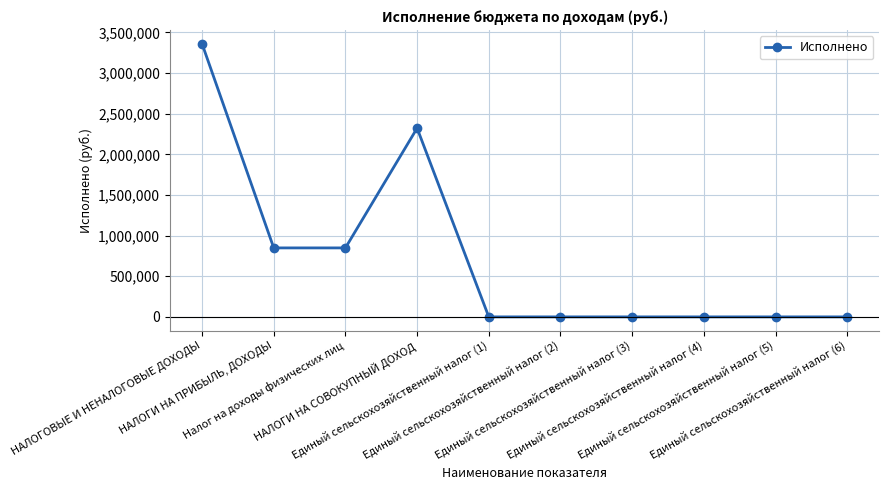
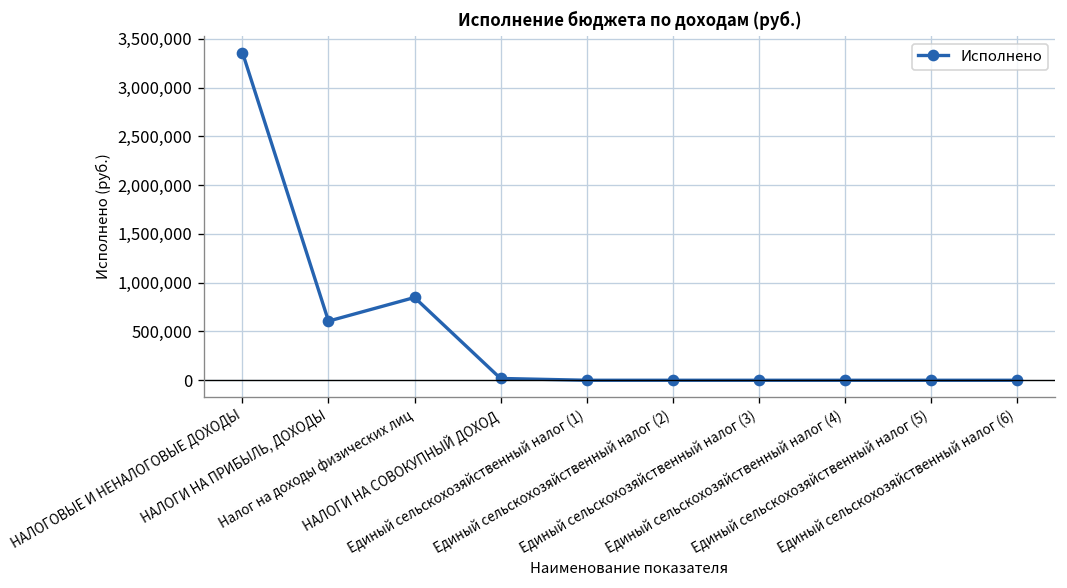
  {
    "НАЛОГОВЫЕ И НЕНАЛОГОВЫЕ ДОХОДЫ": "3,400,000",
-   "НАЛОГИ НА ПРИБЫЛЬ, ДОХОДЫ": "800,000",
+   "НАЛОГИ НА ПРИБЫЛЬ, ДОХОДЫ": "600,000",
    "Налог на доходы физических лиц": "800,000",
-   "НАЛОГИ НА СОВОКУПНЫЙ ДОХОД": "2,300,000",
+   "НАЛОГИ НА СОВОКУПНЫЙ ДОХОД": "0",
    "Единый сельскохозяйственный налог (1)": "0",
    "Единый сельскохозяйственный налог (2)": "0",
    "Единый сельскохозяйственный налог (3)": "0",
    "Единый сельскохозяйственный налог (4)": "0",
    "Единый сельскохозяйственный налог (5)": "0",
    "Единый сельскохозяйственный налог (6)": "0"
  }
